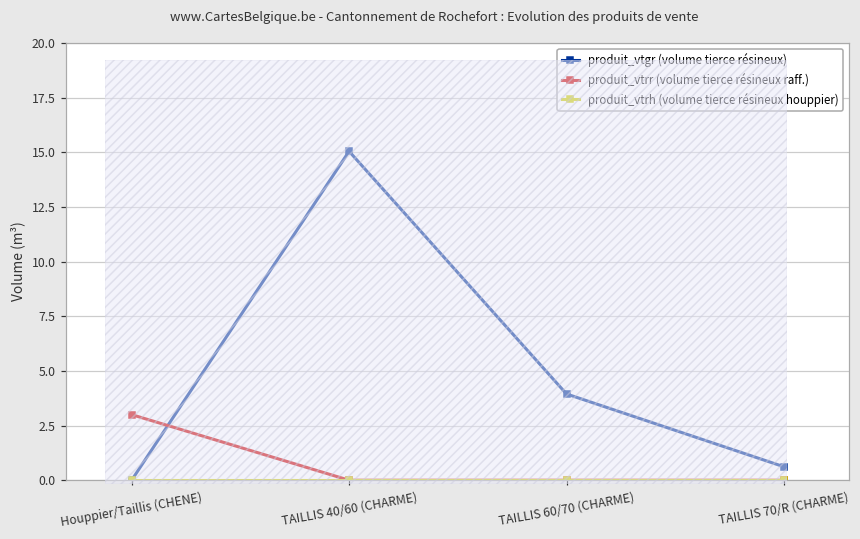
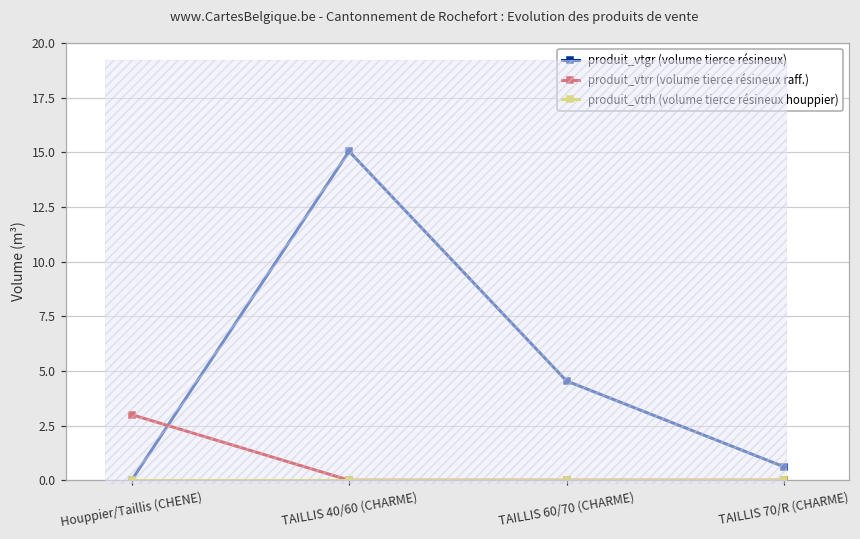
  {
    "produit_vtgr (volume tierce résineux)": {
      "TAILLIS 40/60 (CHARME)": 15.0,
-     "TAILLIS 60/70 (CHARME)": 3.9,
+     "TAILLIS 60/70 (CHARME)": 4.5,
      "TAILLIS 70/R (CHARME)": 0.6
    },
    "produit_vtrr (volume tierce résineux raff.)": {
      "Houppier/Taillis (CHENE)": 3.0
    }
  }
